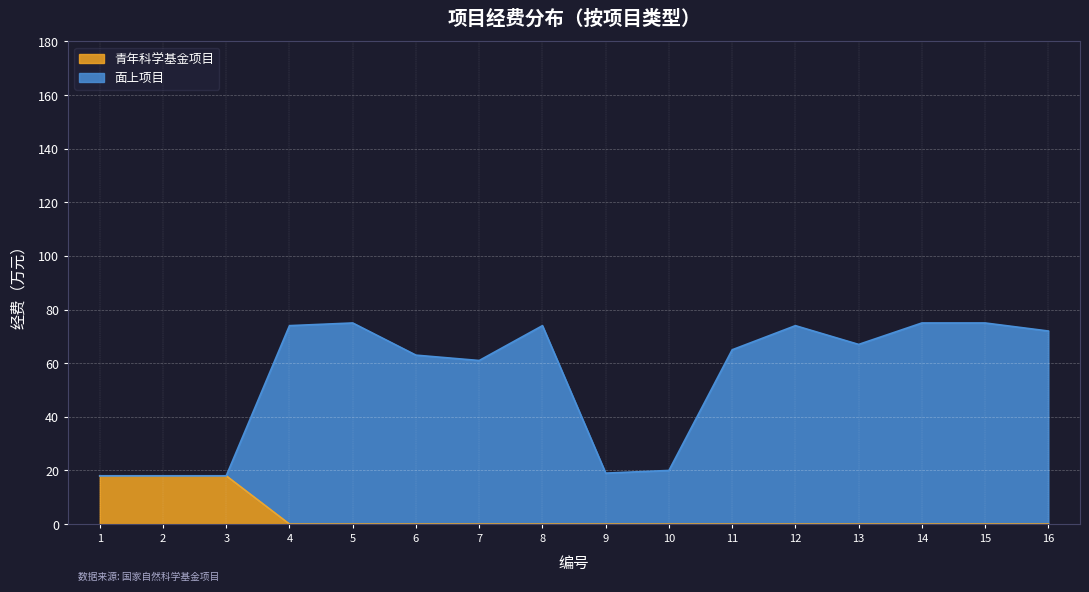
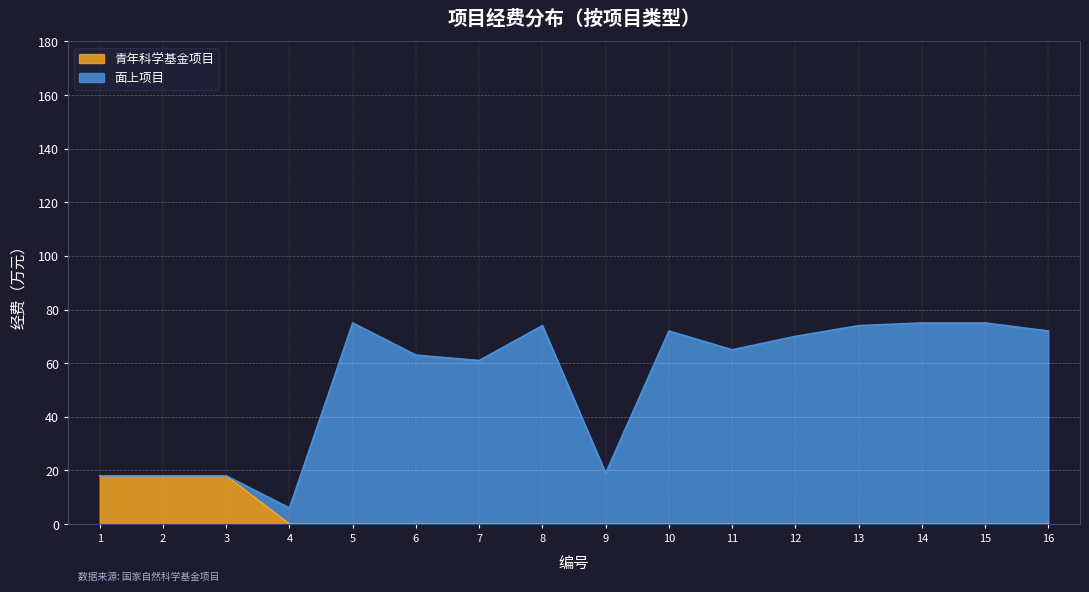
  {
    "青年科学基金项目": {
      "4": 0,
      "5": 0,
      "6": 0,
      "7": 0,
      "8": 0,
      "9": 0,
      "10": 0,
      "11": 0,
      "12": 0,
      "13": 0,
      "14": 0,
      "15": 0,
      "16": 0
    },
    "面上项目": {
-     "4": 74,
+     "4": 6,
      "5": 75,
      "6": 63,
      "7": 61,
      "8": 74,
      "9": 19,
-     "10": 20,
+     "10": 72,
      "11": 65,
-     "12": 74,
-     "13": 67,
+     "12": 70,
+     "13": 74,
      "14": 75,
      "15": 75,
      "16": 72
    }
  }
